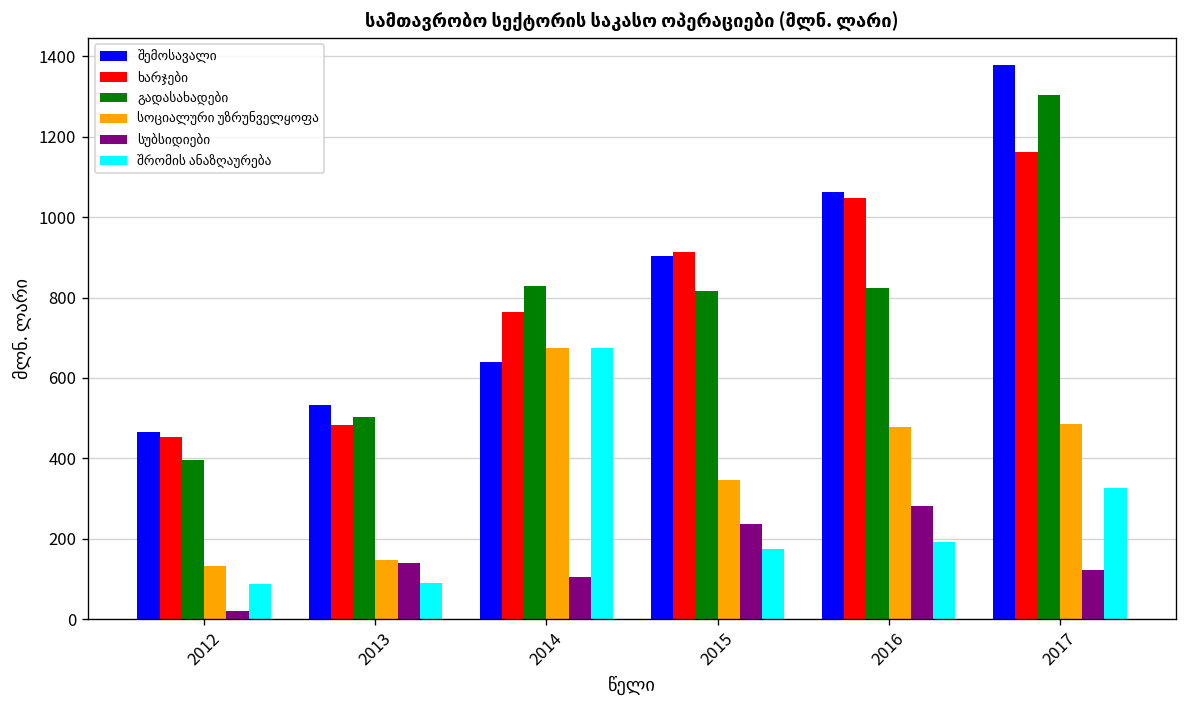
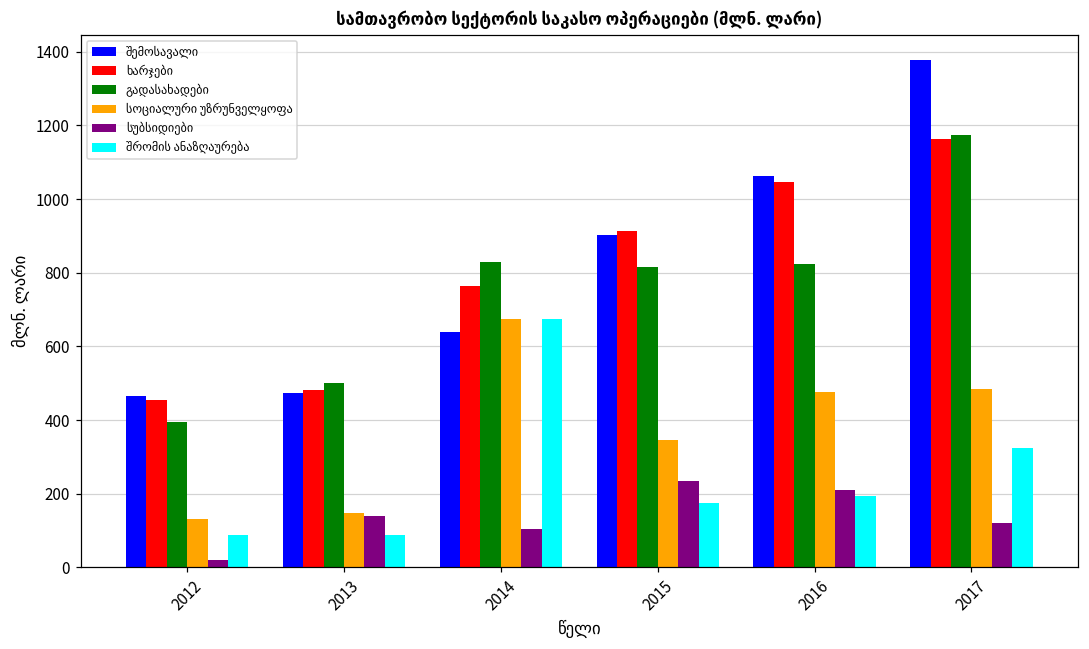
  {
    "შემოსავალი": {
      "2012": 460,
-     "2013": 530,
+     "2013": 470,
      "2014": 640,
      "2015": 900,
      "2016": 1060,
      "2017": 1380
    },
    "ხარჯები": {
      "2012": 450,
      "2013": 480,
      "2014": 760,
      "2015": 910,
      "2016": 1050,
      "2017": 1160
    },
    "გადასახადები": {
      "2012": 400,
      "2013": 500,
      "2014": 830,
      "2015": 820,
      "2016": 820,
-     "2017": 1300
+     "2017": 1180
    },
    "სოციალური უზრუნველყოფა": {
      "2012": 130,
      "2013": 150,
      "2014": 680,
      "2015": 350,
      "2016": 480,
      "2017": 490
    },
    "სუბსიდიები": {
      "2012": 20,
      "2013": 140,
      "2014": 100,
      "2015": 240,
-     "2016": 280,
+     "2016": 210,
      "2017": 120
    },
    "შრომის ანაზღაურება": {
      "2012": 90,
      "2013": 90,
      "2014": 680,
      "2015": 170,
      "2016": 190,
      "2017": 330
    }
  }
